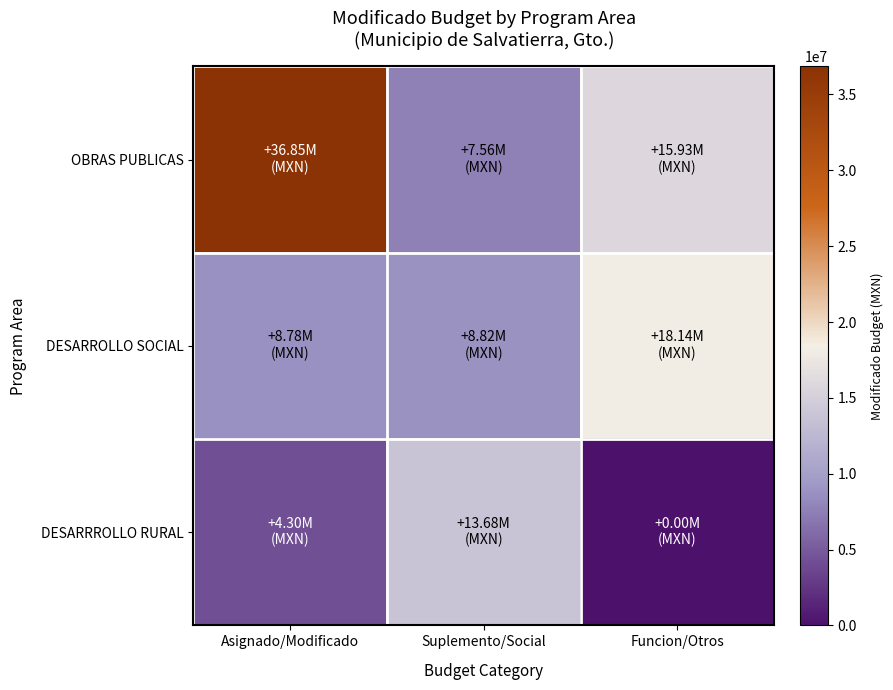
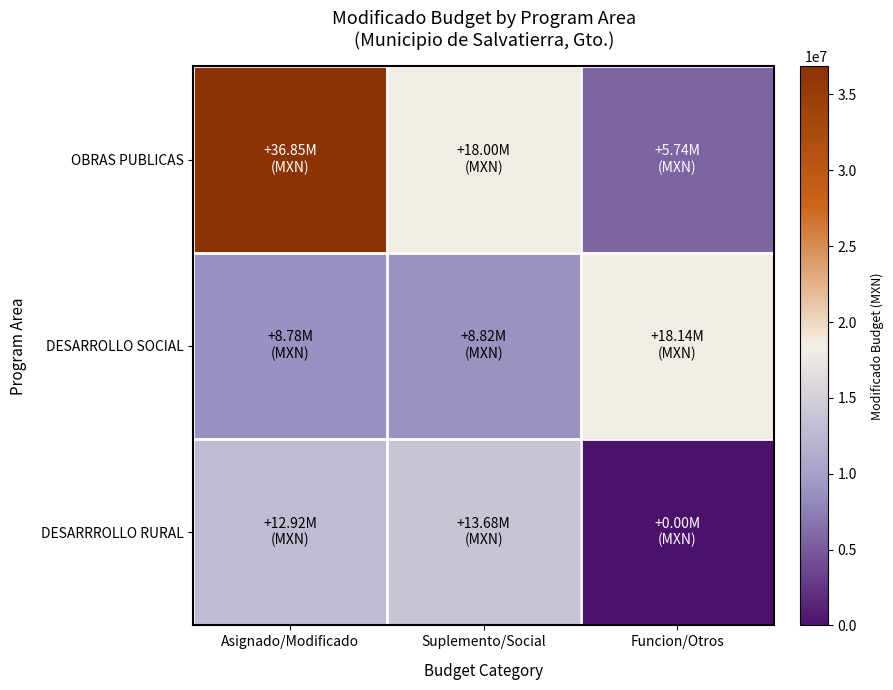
  {
    "OBRAS PUBLICAS": {
      "Asignado/Modificado": "+36.85M",
-     "Suplemento/Social": "+7.56M",
-     "Funcion/Otros": "+15.93M"
+     "Suplemento/Social": "+18.00M",
+     "Funcion/Otros": "+5.74M"
    },
    "DESARROLLO SOCIAL": {
      "Asignado/Modificado": "+8.78M",
      "Suplemento/Social": "+8.82M",
      "Funcion/Otros": "+18.14M"
    },
    "DESARRROLLO RURAL": {
-     "Asignado/Modificado": "+4.30M",
+     "Asignado/Modificado": "+12.92M",
      "Suplemento/Social": "+13.68M",
      "Funcion/Otros": "+0.00M"
    }
  }
